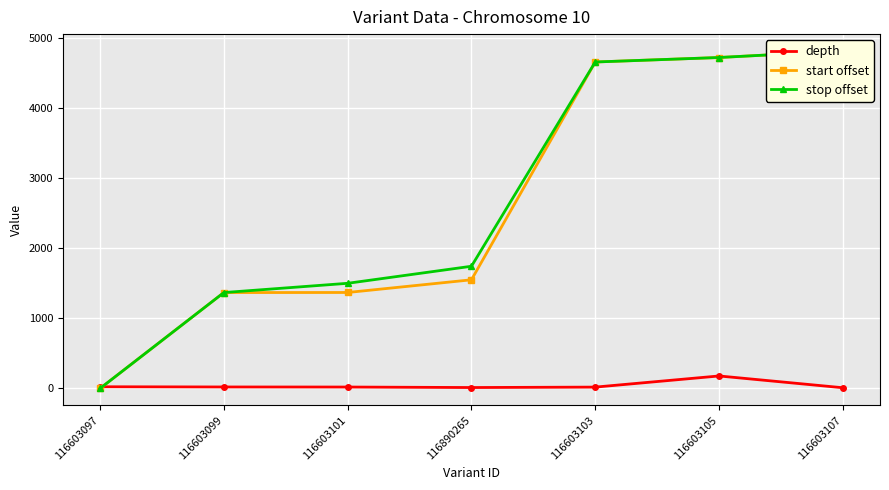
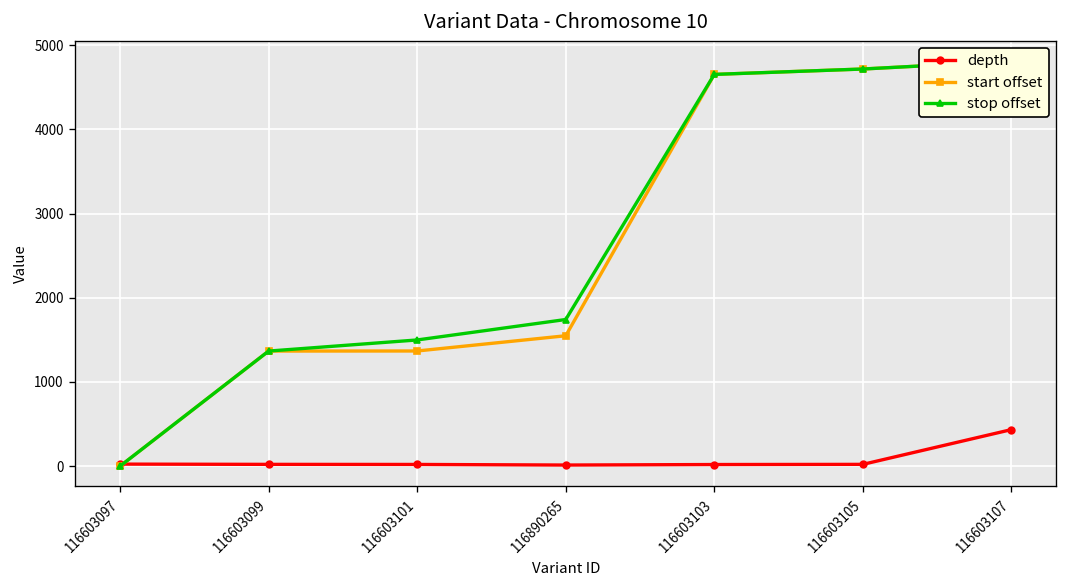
  {
    "depth": {
      "116603099": 0,
      "116603101": 0,
      "116890265": 0,
      "116603103": 0,
-     "116603105": 200,
-     "116603107": 0
+     "116603105": 0,
+     "116603107": 400
    },
    "start offset": {
      "116603101": 1400,
      "116890265": 1500
    },
    "stop offset": {
      "116603101": 1500,
      "116890265": 1700
    }
  }
